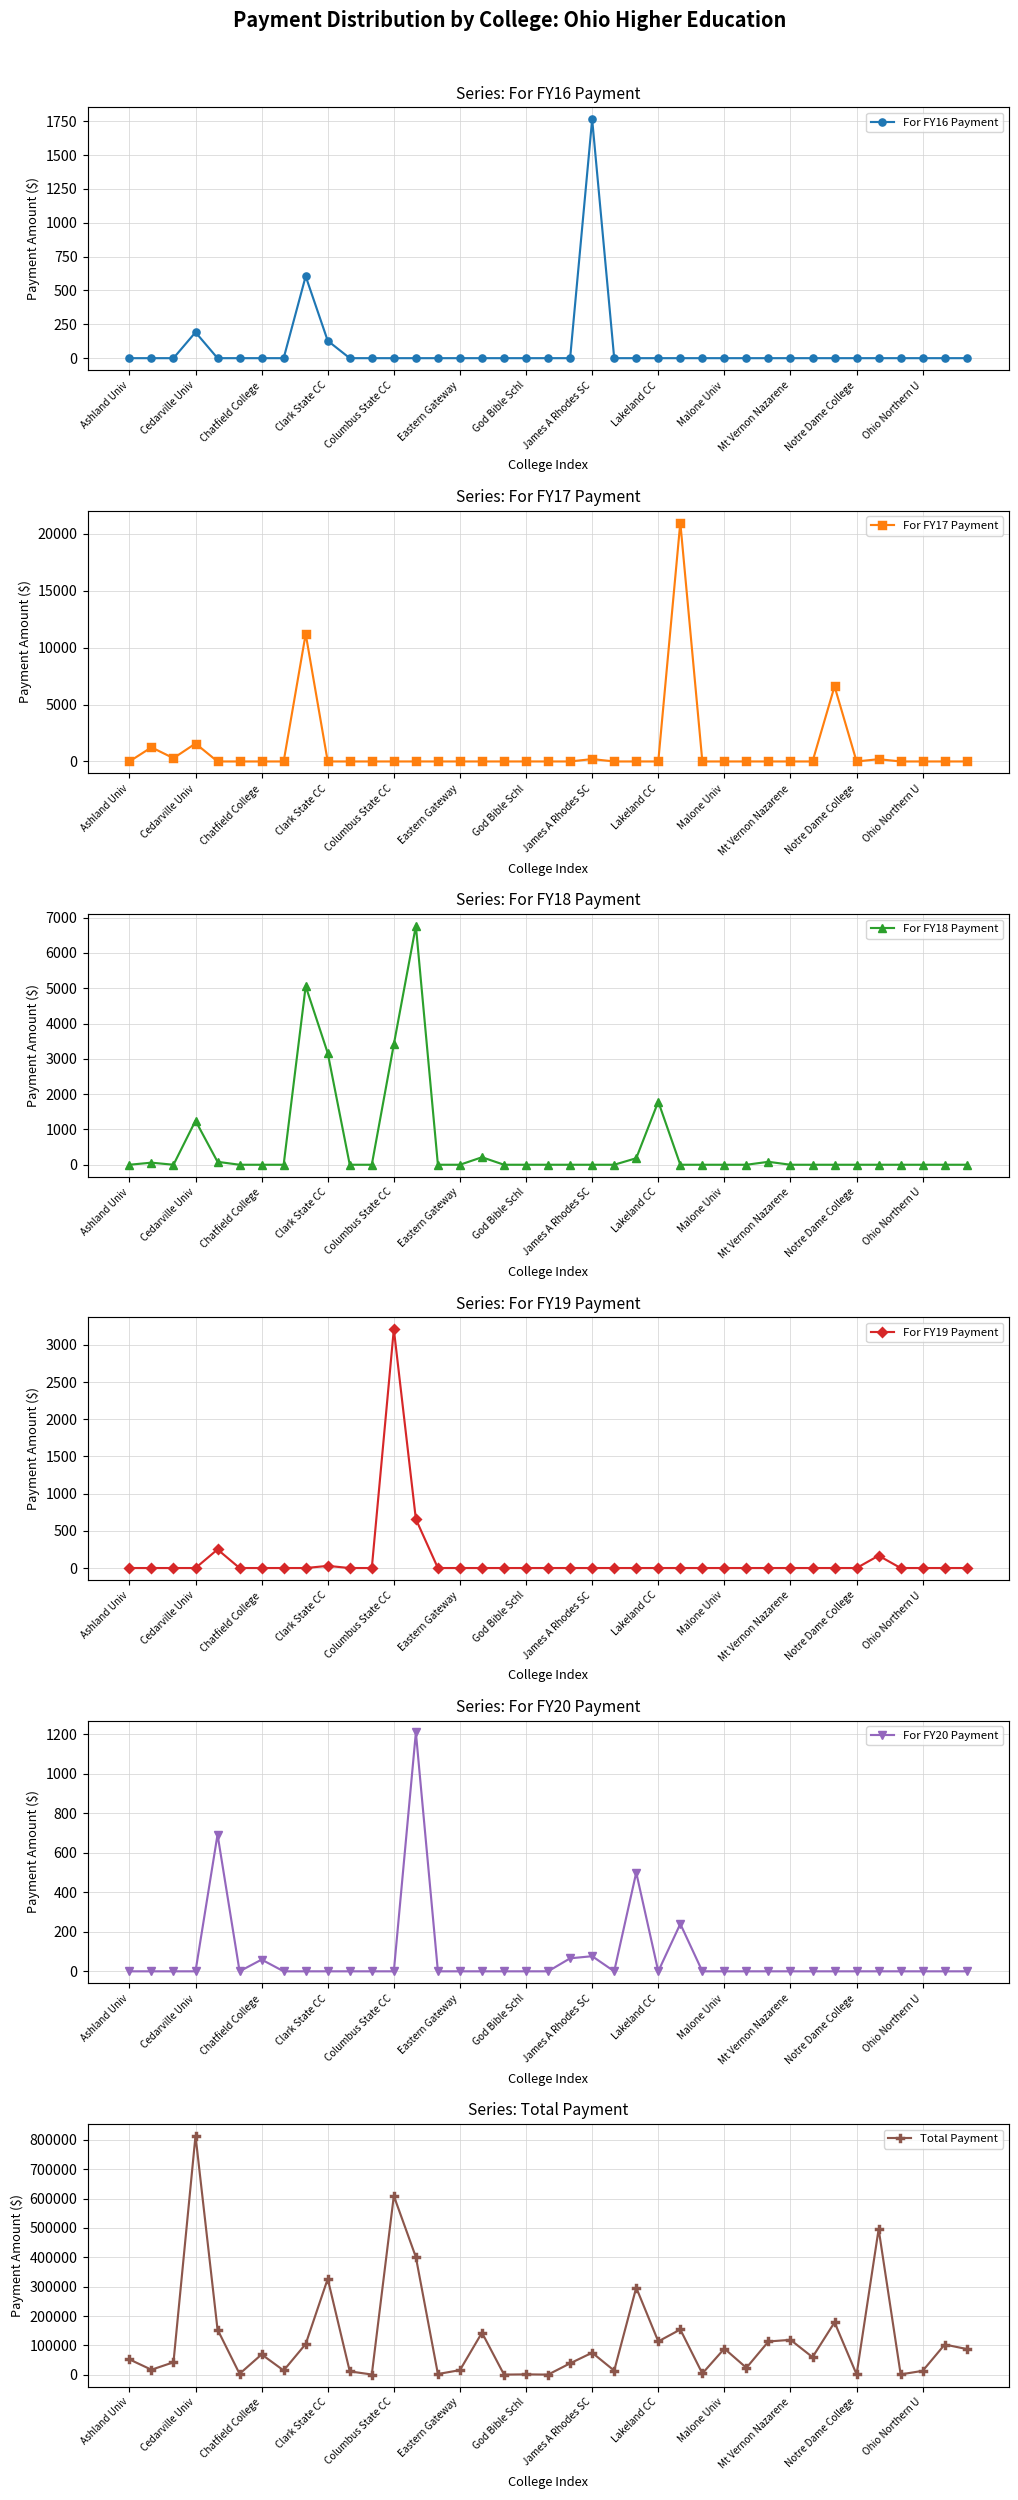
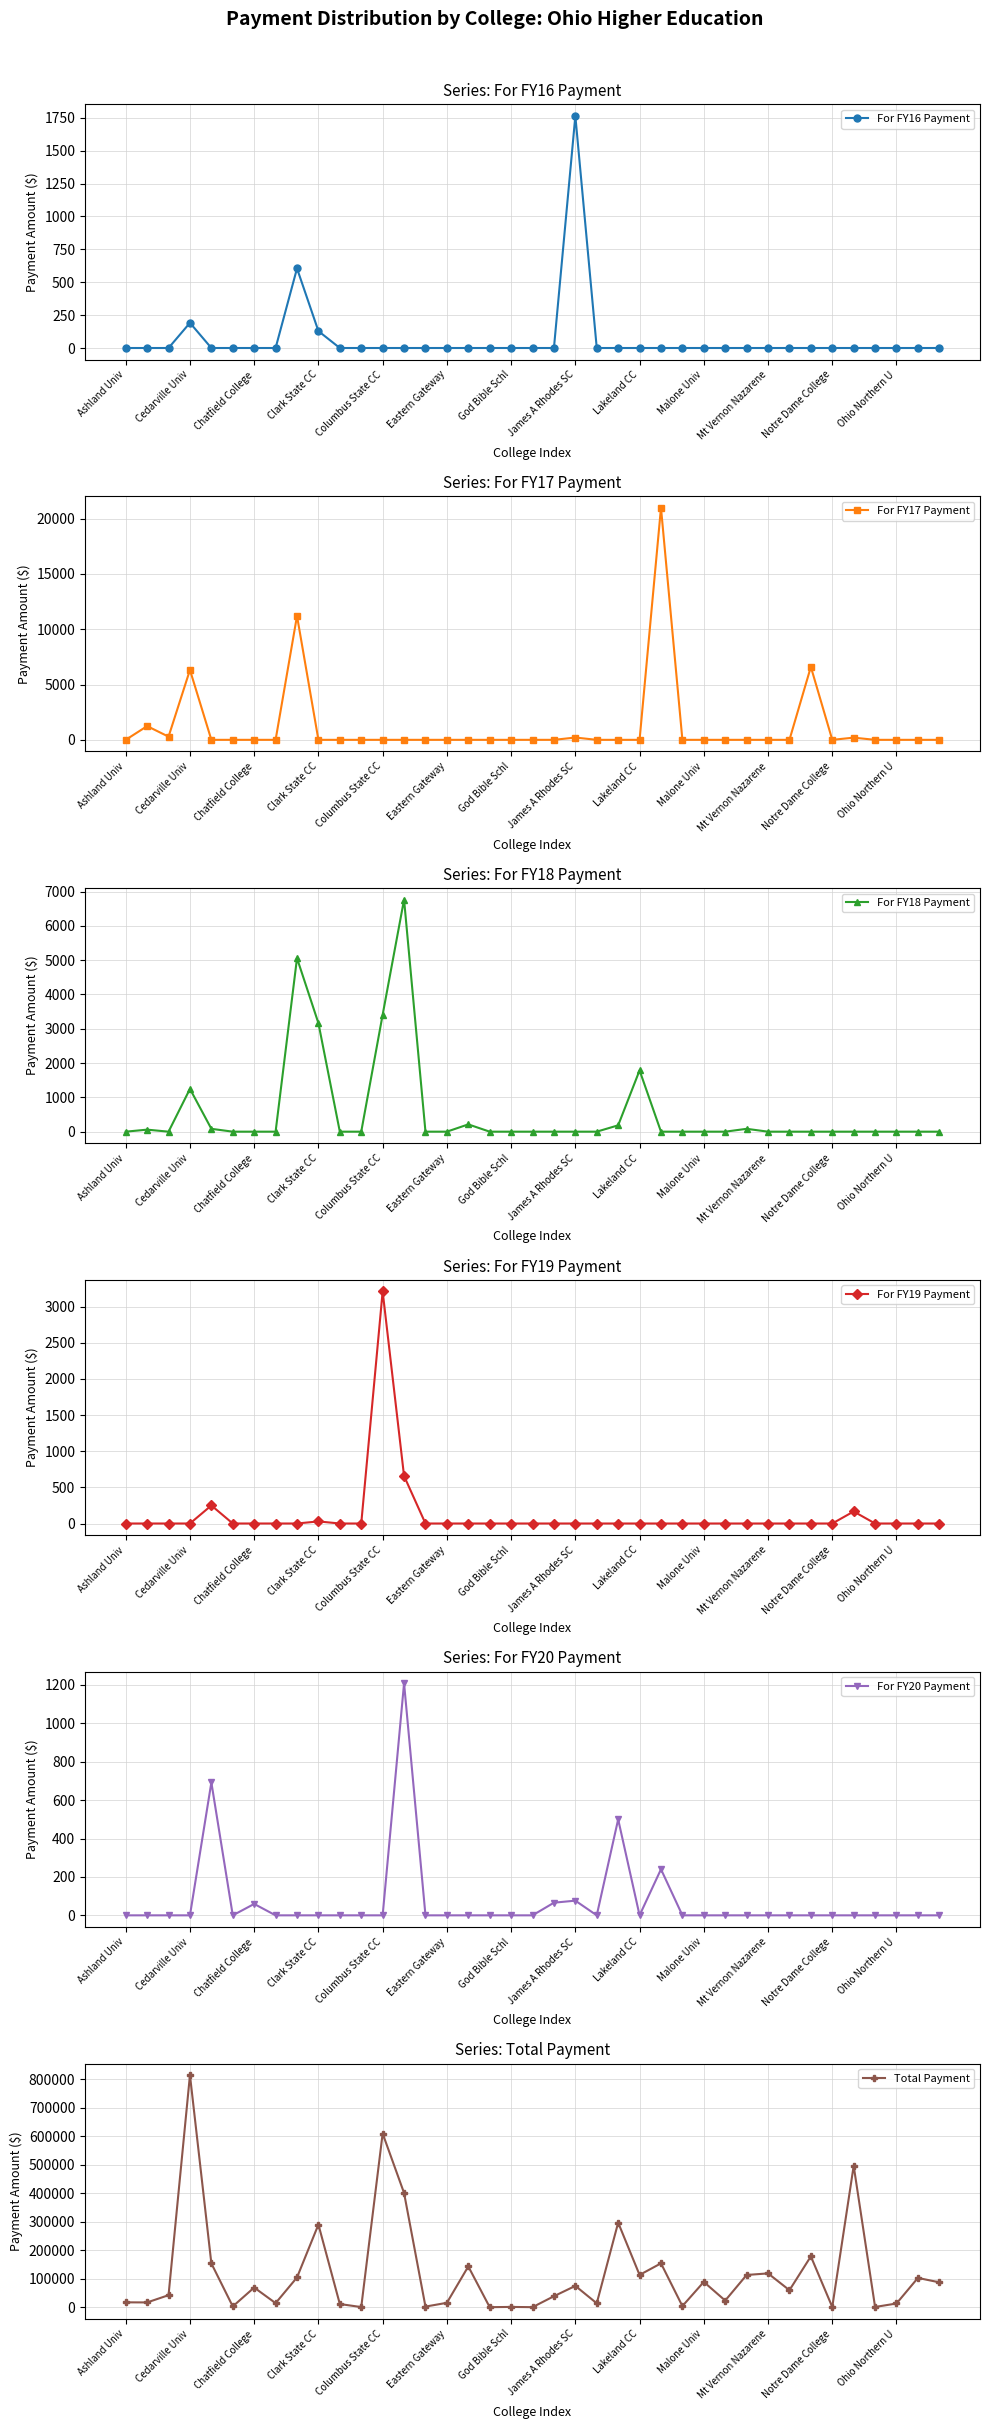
  {
    "Series: For FY16 Payment": {
      "Ashland Univ": 0,
      "Cedarville Univ": 190,
      "Chatfield College": 0,
      "Clark State CC": 130,
      "Columbus State CC": 0,
      "Eastern Gateway": 0,
      "God Bible Schl": 0,
      "James A Rhodes SC": 1760,
      "Lakeland CC": 0,
      "Malone Univ": 0,
      "Mt Vernon Nazarene": 0,
      "Notre Dame College": 0,
      "Ohio Northern U": 0
    },
    "Series: For FY17 Payment": {
      "Ashland Univ": 0,
-     "Cedarville Univ": 1600,
+     "Cedarville Univ": 6300,
      "Chatfield College": 0,
      "Clark State CC": 0,
      "Columbus State CC": 0,
      "Eastern Gateway": 0,
      "God Bible Schl": 0,
      "James A Rhodes SC": 200,
      "Lakeland CC": 0,
      "Malone Univ": 0,
      "Mt Vernon Nazarene": 0,
      "Notre Dame College": 0,
      "Ohio Northern U": 0
    },
    "Series: For FY18 Payment": {
      "Ashland Univ": 0,
      "Cedarville Univ": 1200,
      "Chatfield College": 0,
      "Clark State CC": 3200,
      "Columbus State CC": 3400,
      "Eastern Gateway": 0,
      "God Bible Schl": 0,
      "James A Rhodes SC": 0,
      "Lakeland CC": 1800,
      "Malone Univ": 0,
      "Mt Vernon Nazarene": 0,
      "Notre Dame College": 0,
      "Ohio Northern U": 0
    },
    "Series: For FY19 Payment": {
      "Ashland Univ": 0,
      "Cedarville Univ": 0,
      "Chatfield College": 0,
      "Clark State CC": 0,
      "Columbus State CC": 3200,
      "Eastern Gateway": 0,
      "God Bible Schl": 0,
      "James A Rhodes SC": 0,
      "Lakeland CC": 0,
      "Malone Univ": 0,
      "Mt Vernon Nazarene": 0,
      "Notre Dame College": 0,
      "Ohio Northern U": 0
    },
    "Series: For FY20 Payment": {
      "Ashland Univ": 0,
      "Cedarville Univ": 0,
      "Chatfield College": 60,
      "Clark State CC": 0,
      "Columbus State CC": 0,
      "Eastern Gateway": 0,
      "God Bible Schl": 0,
      "James A Rhodes SC": 80,
      "Lakeland CC": 0,
      "Malone Univ": 0,
      "Mt Vernon Nazarene": 0,
      "Notre Dame College": 0,
      "Ohio Northern U": 0
    },
    "Series: Total Payment": {
-     "Ashland Univ": 50000,
+     "Ashland Univ": 20000,
      "Cedarville Univ": 810000,
      "Chatfield College": 70000,
-     "Clark State CC": 330000,
+     "Clark State CC": 290000,
      "Columbus State CC": 610000,
      "Eastern Gateway": 20000,
      "God Bible Schl": 0,
      "James A Rhodes SC": 80000,
      "Lakeland CC": 110000,
      "Malone Univ": 90000,
      "Mt Vernon Nazarene": 120000,
      "Notre Dame College": 0,
      "Ohio Northern U": 10000
    }
  }
